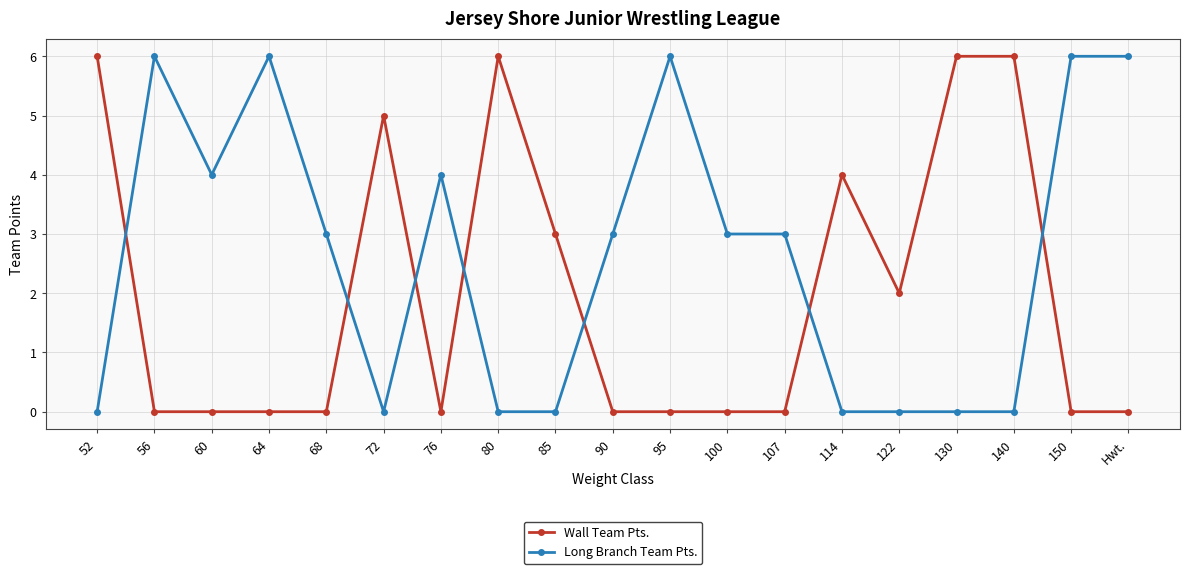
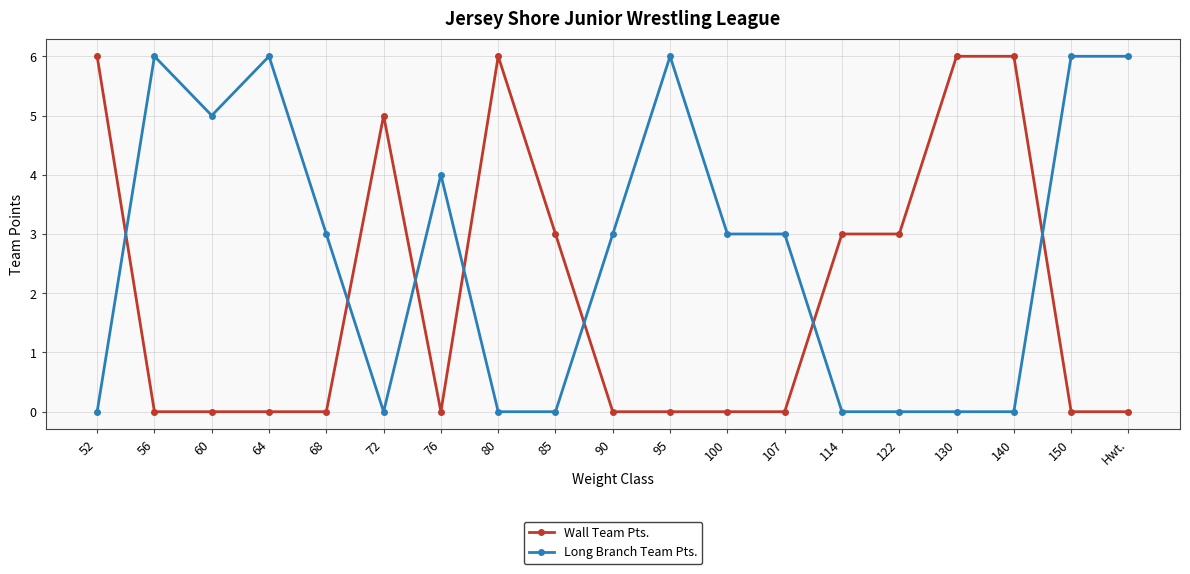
  {
    "Wall Team Pts.": {
      "52": 6,
      "56": 0,
      "60": 0,
      "64": 0,
      "68": 0,
      "72": 5,
      "76": 0,
      "80": 6,
      "85": 3,
      "90": 0,
      "95": 0,
      "100": 0,
      "107": 0,
-     "114": 4,
-     "122": 2,
+     "114": 3,
+     "122": 3,
      "130": 6,
      "140": 6,
      "150": 0,
      "Hwt.": 0
    },
    "Long Branch Team Pts.": {
      "52": 0,
      "56": 6,
-     "60": 4,
+     "60": 5,
      "64": 6,
      "68": 3,
      "72": 0,
      "76": 4,
      "80": 0,
      "85": 0,
      "90": 3,
      "95": 6,
      "100": 3,
      "107": 3,
      "114": 0,
      "122": 0,
      "130": 0,
      "140": 0,
      "150": 6,
      "Hwt.": 6
    }
  }
